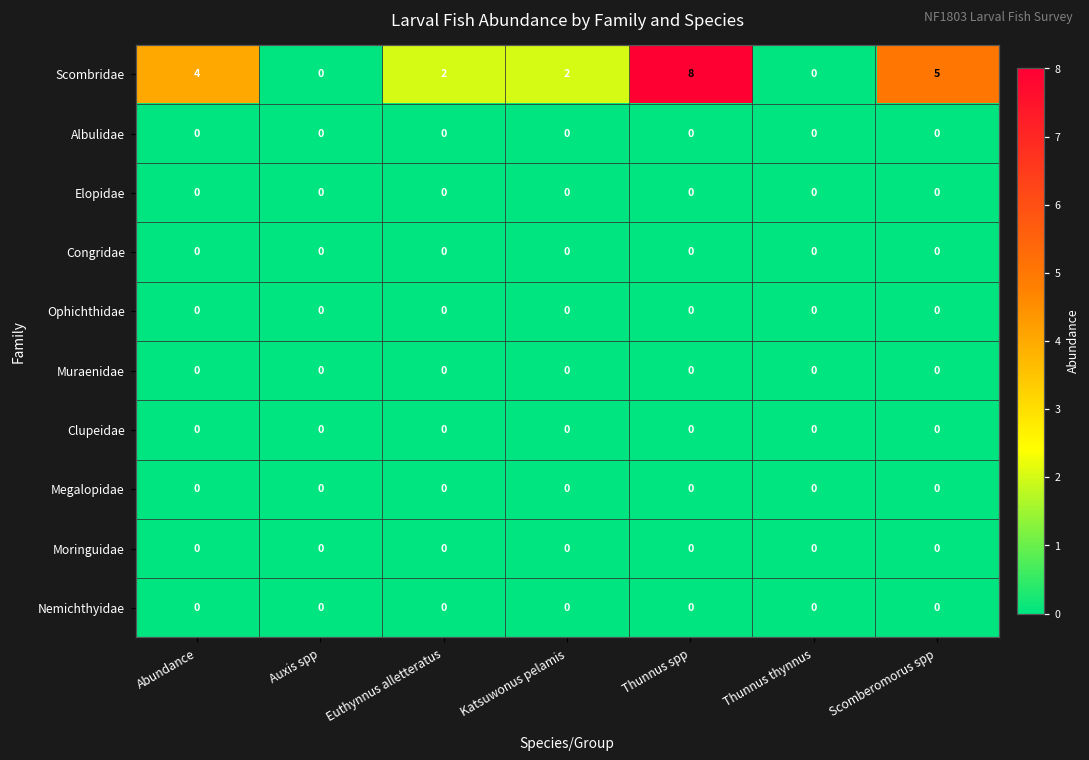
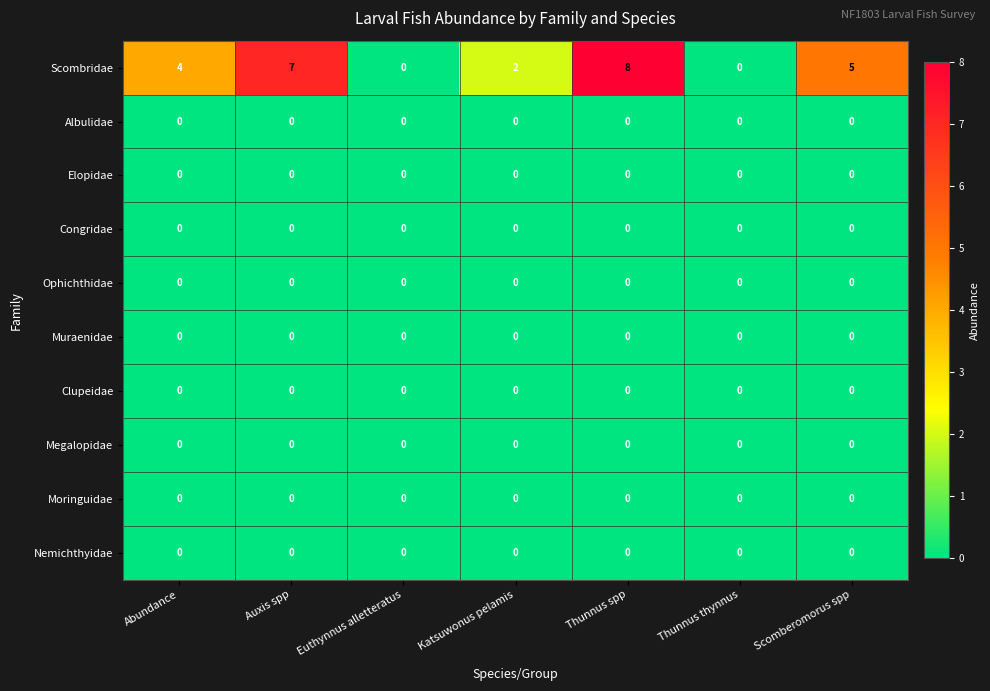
  {
    "Scombridae": {
      "Abundance": 4,
-     "Auxis spp": 0,
-     "Euthynnus alletteratus": 2,
+     "Auxis spp": 7,
+     "Euthynnus alletteratus": 0,
      "Katsuwonus pelamis": 2,
      "Thunnus spp": 8,
      "Thunnus thynnus": 0,
      "Scomberomorus spp": 5
    },
    "Albulidae": {
      "Abundance": 0,
      "Auxis spp": 0,
      "Euthynnus alletteratus": 0,
      "Katsuwonus pelamis": 0,
      "Thunnus spp": 0,
      "Thunnus thynnus": 0,
      "Scomberomorus spp": 0
    },
    "Elopidae": {
      "Abundance": 0,
      "Auxis spp": 0,
      "Euthynnus alletteratus": 0,
      "Katsuwonus pelamis": 0,
      "Thunnus spp": 0,
      "Thunnus thynnus": 0,
      "Scomberomorus spp": 0
    },
    "Congridae": {
      "Abundance": 0,
      "Auxis spp": 0,
      "Euthynnus alletteratus": 0,
      "Katsuwonus pelamis": 0,
      "Thunnus spp": 0,
      "Thunnus thynnus": 0,
      "Scomberomorus spp": 0
    },
    "Ophichthidae": {
      "Abundance": 0,
      "Auxis spp": 0,
      "Euthynnus alletteratus": 0,
      "Katsuwonus pelamis": 0,
      "Thunnus spp": 0,
      "Thunnus thynnus": 0,
      "Scomberomorus spp": 0
    },
    "Muraenidae": {
      "Abundance": 0,
      "Auxis spp": 0,
      "Euthynnus alletteratus": 0,
      "Katsuwonus pelamis": 0,
      "Thunnus spp": 0,
      "Thunnus thynnus": 0,
      "Scomberomorus spp": 0
    },
    "Clupeidae": {
      "Abundance": 0,
      "Auxis spp": 0,
      "Euthynnus alletteratus": 0,
      "Katsuwonus pelamis": 0,
      "Thunnus spp": 0,
      "Thunnus thynnus": 0,
      "Scomberomorus spp": 0
    },
    "Megalopidae": {
      "Abundance": 0,
      "Auxis spp": 0,
      "Euthynnus alletteratus": 0,
      "Katsuwonus pelamis": 0,
      "Thunnus spp": 0,
      "Thunnus thynnus": 0,
      "Scomberomorus spp": 0
    },
    "Moringuidae": {
      "Abundance": 0,
      "Auxis spp": 0,
      "Euthynnus alletteratus": 0,
      "Katsuwonus pelamis": 0,
      "Thunnus spp": 0,
      "Thunnus thynnus": 0,
      "Scomberomorus spp": 0
    },
    "Nemichthyidae": {
      "Abundance": 0,
      "Auxis spp": 0,
      "Euthynnus alletteratus": 0,
      "Katsuwonus pelamis": 0,
      "Thunnus spp": 0,
      "Thunnus thynnus": 0,
      "Scomberomorus spp": 0
    }
  }
